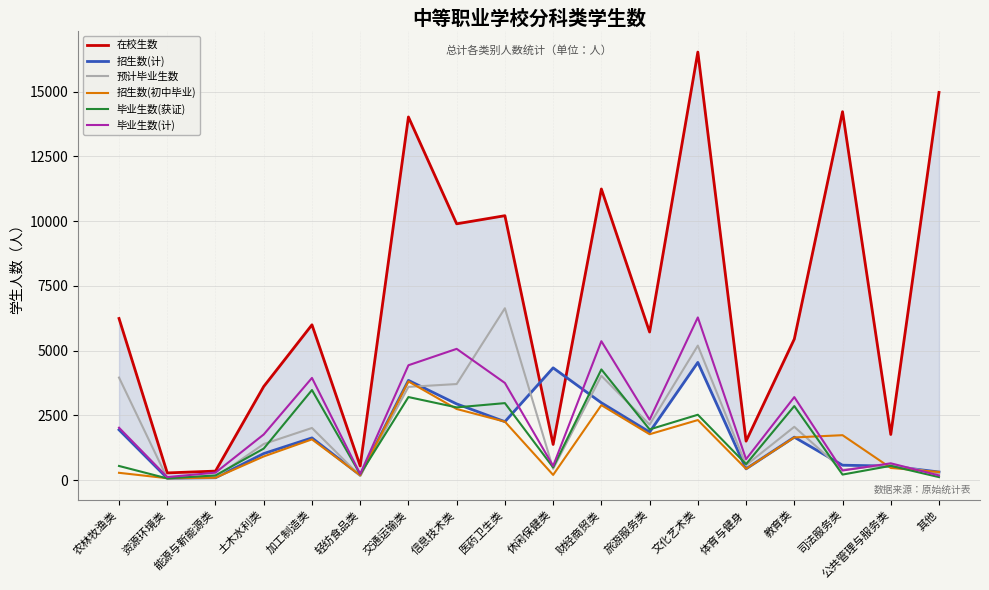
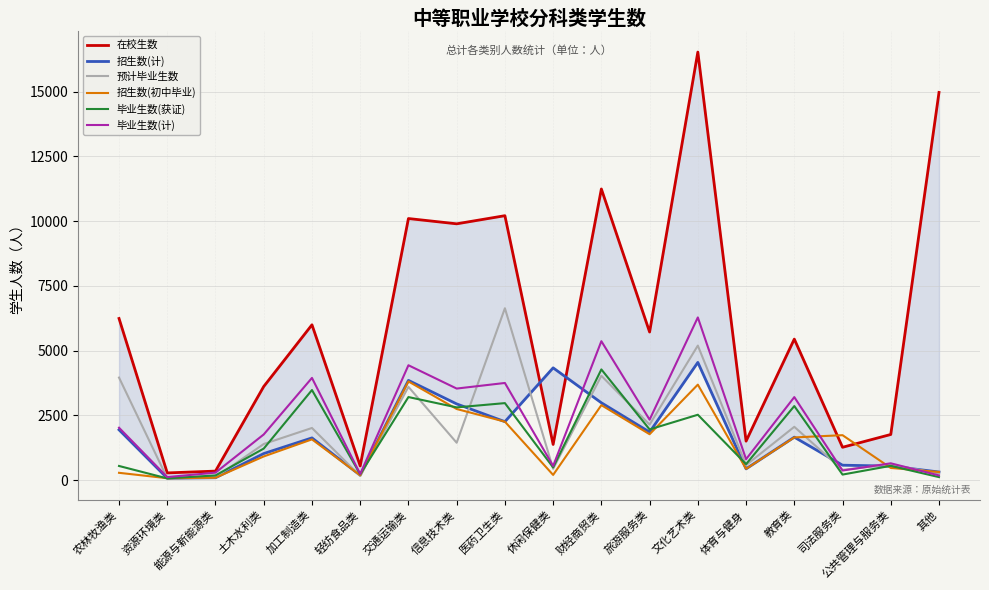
  {
    "在校生数": {
-     "交通运输类": 14000,
+     "交通运输类": 10100,
      "休闲保健类": 1400,
-     "司法服务类": 14200
+     "司法服务类": 1300
    },
    "预计毕业生数": {
      "农林牧渔类": 4000,
      "土木水利类": 1400,
      "加工制造类": 2000,
      "交通运输类": 3600,
-     "信息技术类": 3700,
+     "信息技术类": 1400,
      "医药卫生类": 6600,
      "财经商贸类": 4000,
      "旅游服务类": 2100,
      "文化艺术类": 5200,
      "教育类": 2100
    },
    "招生数(初中毕业)": {
      "农林牧渔类": 300,
      "土木水利类": 900,
      "休闲保健类": 200,
-     "文化艺术类": 2300,
+     "文化艺术类": 3700,
      "司法服务类": 1700
    },
    "毕业生数(获证)": {
      "农林牧渔类": 500,
      "土木水利类": 1200,
      "加工制造类": 3500,
      "交通运输类": 3200,
      "医药卫生类": 3000,
      "财经商贸类": 4300,
      "旅游服务类": 2000,
      "文化艺术类": 2500,
      "教育类": 2900,
      "司法服务类": 200
    },
    "毕业生数(计)": {
      "土木水利类": 1800,
      "加工制造类": 3900,
      "交通运输类": 4400,
-     "信息技术类": 5100,
+     "信息技术类": 3500,
      "医药卫生类": 3800,
      "财经商贸类": 5400,
      "旅游服务类": 2300,
      "文化艺术类": 6300,
      "体育与健身": 800,
      "教育类": 3200
    }
  }
